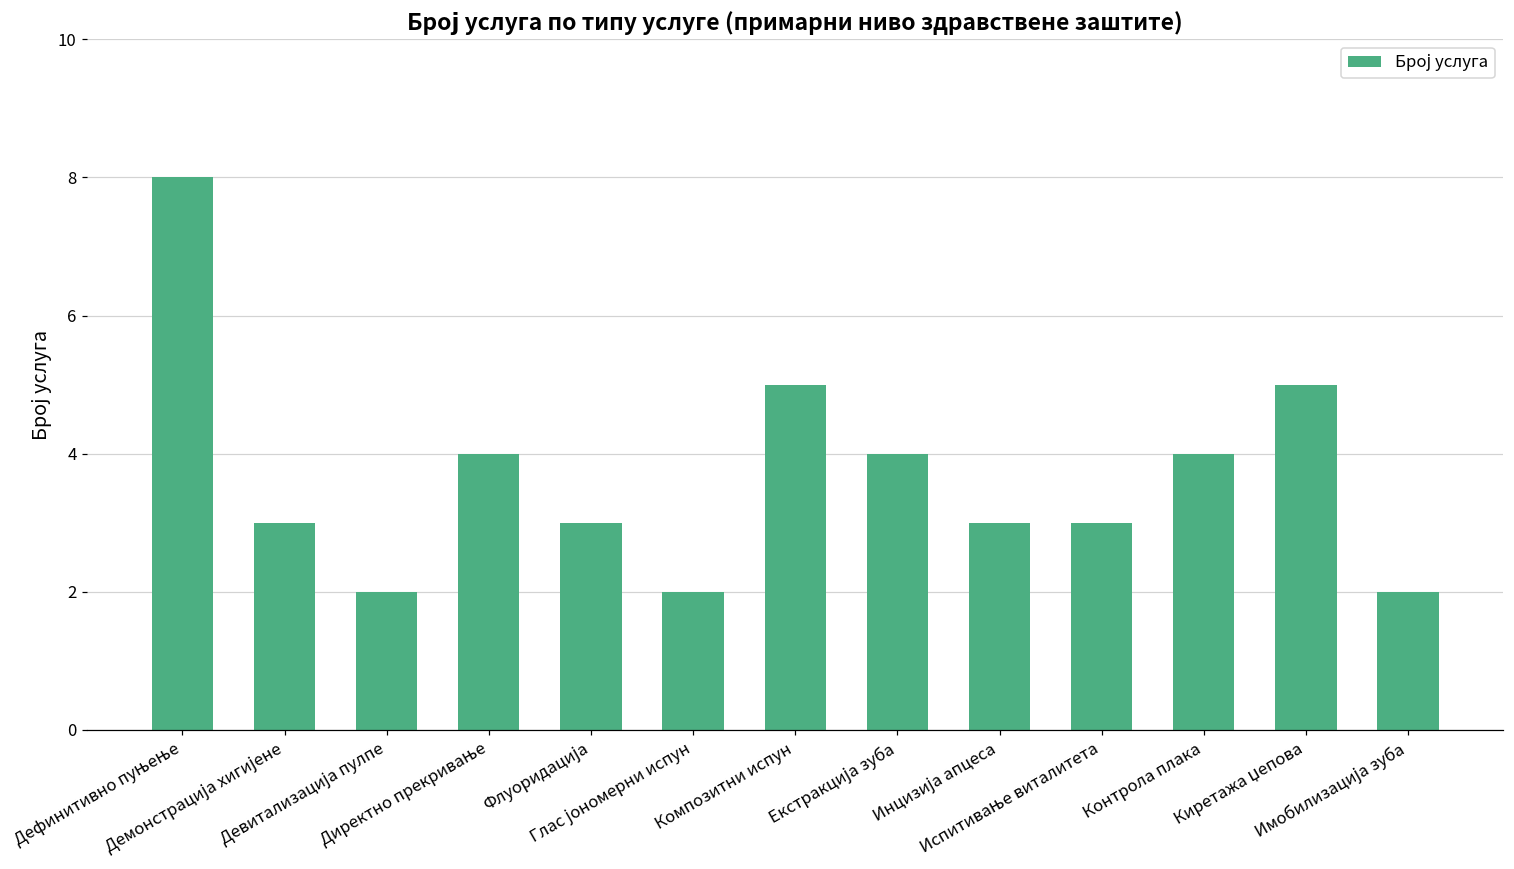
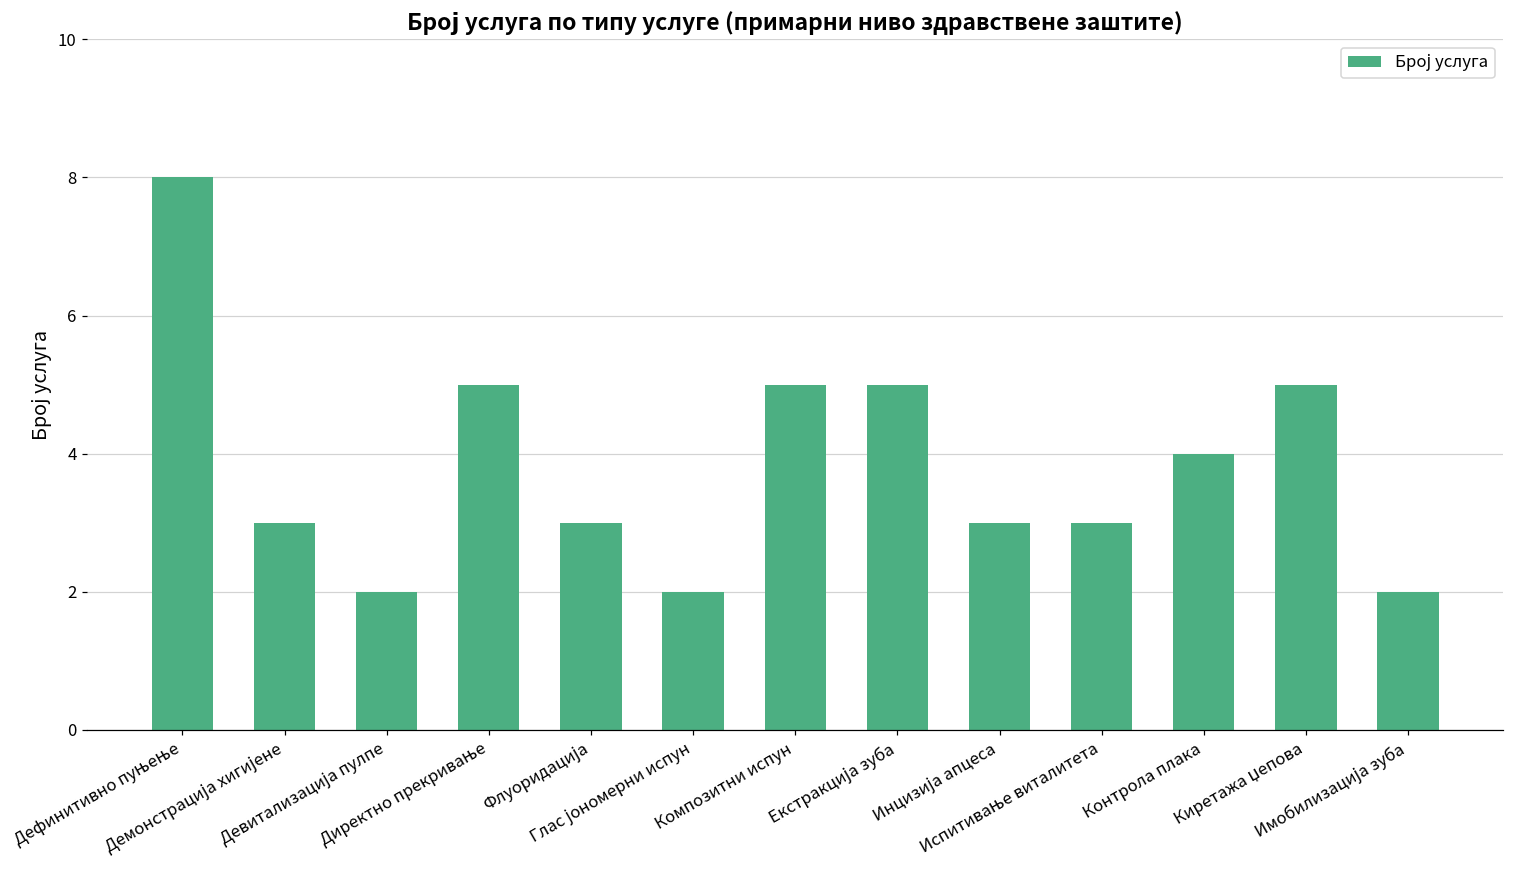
  {
    "Дефинитивно пуњење": 8,
    "Демонстрација хигијене": 3,
    "Девитализација пулпе": 2,
-   "Директно прекривање": 4,
+   "Директно прекривање": 5,
    "Флуоридација": 3,
    "Глас јономерни испун": 2,
    "Композитни испун": 5,
-   "Екстракција зуба": 4,
+   "Екстракција зуба": 5,
    "Инцизија апцеса": 3,
    "Испитивање виталитета": 3,
    "Контрола плака": 4,
    "Киретажа џепова": 5,
    "Имобилизација зуба": 2
  }
